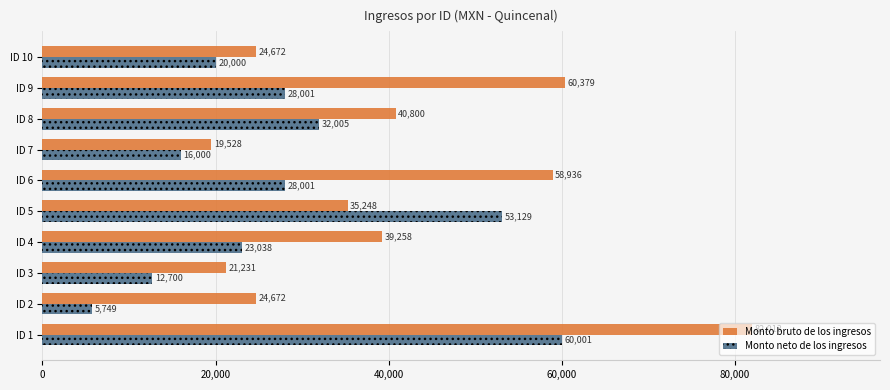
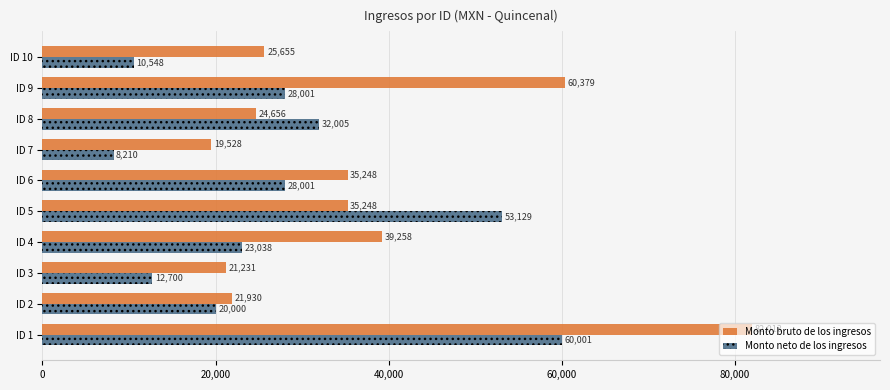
  {
    "Monto bruto de los ingresos": {
-     "ID 10": "24,672",
+     "ID 10": "25,655",
      "ID 9": "60,379",
-     "ID 8": "40,800",
+     "ID 8": "24,656",
      "ID 7": "19,528",
-     "ID 6": "58,936",
+     "ID 6": "35,248",
      "ID 5": "35,248",
      "ID 4": "39,258",
      "ID 3": "21,231",
-     "ID 2": "24,672"
+     "ID 2": "21,930"
    },
    "Monto neto de los ingresos": {
-     "ID 10": "20,000",
+     "ID 10": "10,548",
      "ID 9": "28,001",
      "ID 8": "32,005",
-     "ID 7": "16,000",
+     "ID 7": "8,210",
      "ID 6": "28,001",
      "ID 5": "53,129",
      "ID 4": "23,038",
      "ID 3": "12,700",
-     "ID 2": "5,749",
+     "ID 2": "20,000",
      "ID 1": "60,001"
    }
  }
